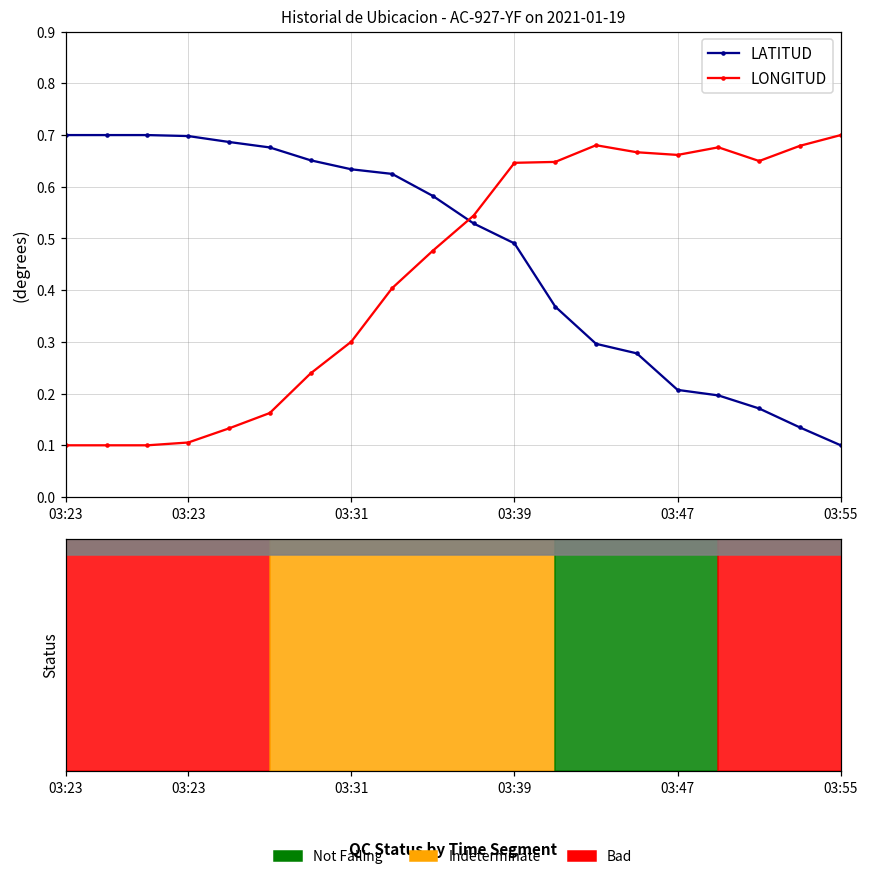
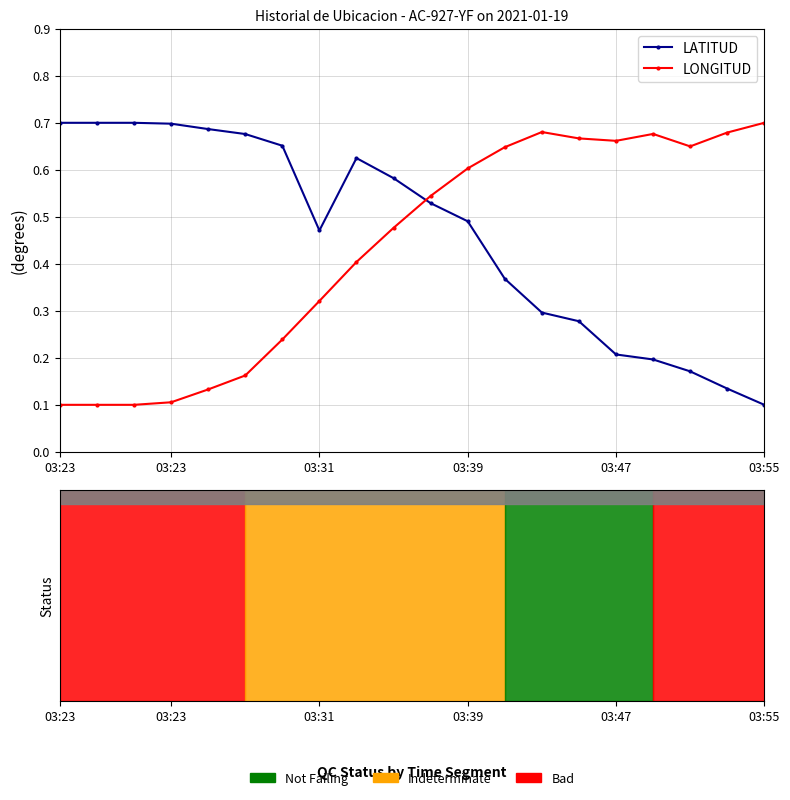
  {
    "LATITUD": {
-     "03:31": 0.63,
+     "03:31": 0.47,
      "03:39": 0.49,
      "03:47": 0.21,
      "03:55": 0.10
    },
    "LONGITUD": {
-     "03:31": 0.30,
-     "03:39": 0.65,
+     "03:31": 0.32,
+     "03:39": 0.60,
      "03:47": 0.66,
      "03:55": 0.70
    }
  }
